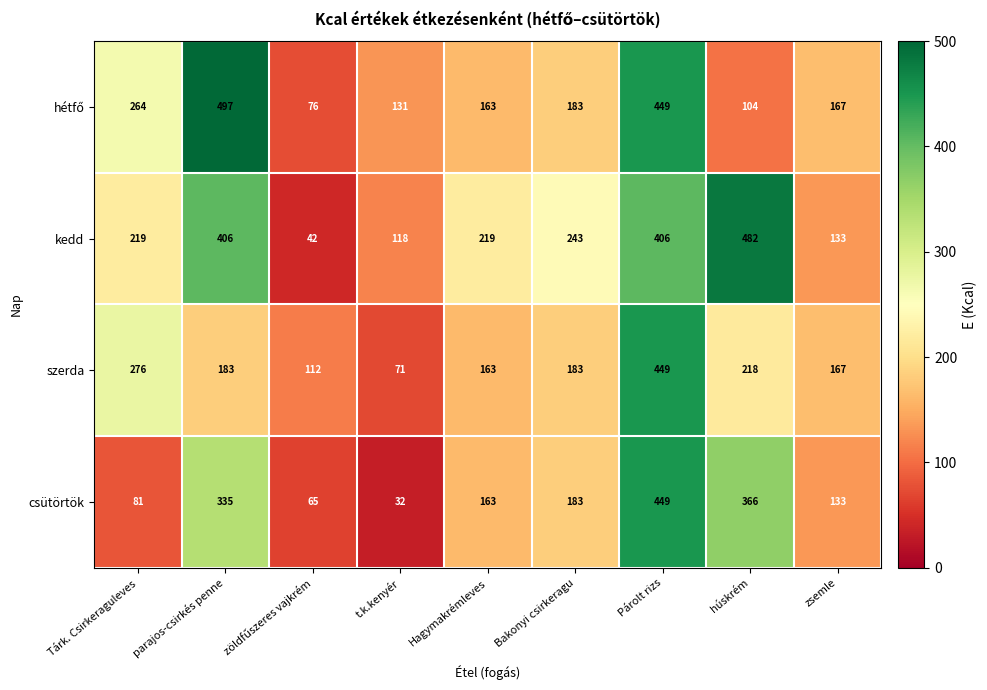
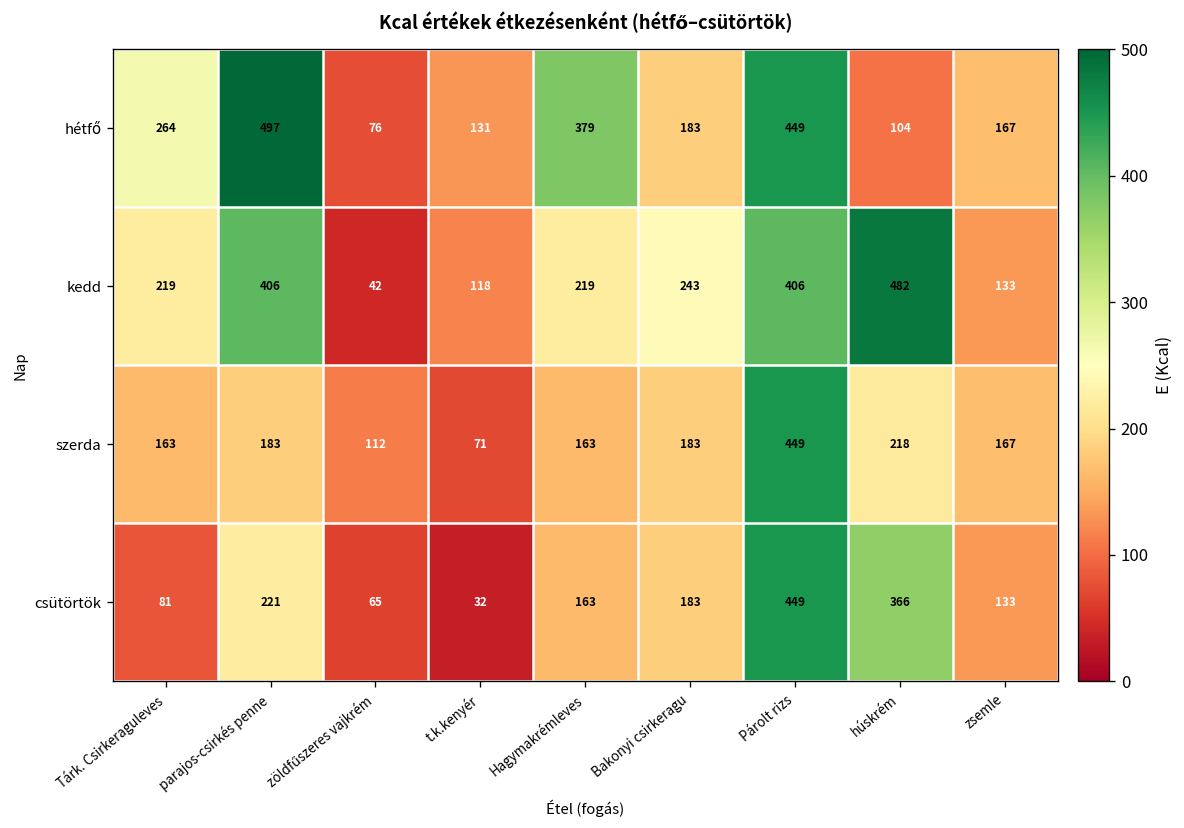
  {
    "hétfő": {
      "Tárk. Csirkeraguleves": 264,
      "parajos-csirkés penne": 497,
      "zöldfűszeres vajkrém": 76,
      "t.k.kenyér": 131,
-     "Hagymakrémleves": 163,
+     "Hagymakrémleves": 379,
      "Bakonyi csirkeragu": 183,
      "Párolt rizs": 449,
      "húskrém": 104,
      "zsemle": 167
    },
    "kedd": {
      "Tárk. Csirkeraguleves": 219,
      "parajos-csirkés penne": 406,
      "zöldfűszeres vajkrém": 42,
      "t.k.kenyér": 118,
      "Hagymakrémleves": 219,
      "Bakonyi csirkeragu": 243,
      "Párolt rizs": 406,
      "húskrém": 482,
      "zsemle": 133
    },
    "szerda": {
-     "Tárk. Csirkeraguleves": 276,
+     "Tárk. Csirkeraguleves": 163,
      "parajos-csirkés penne": 183,
      "zöldfűszeres vajkrém": 112,
      "t.k.kenyér": 71,
      "Hagymakrémleves": 163,
      "Bakonyi csirkeragu": 183,
      "Párolt rizs": 449,
      "húskrém": 218,
      "zsemle": 167
    },
    "csütörtök": {
      "Tárk. Csirkeraguleves": 81,
-     "parajos-csirkés penne": 335,
+     "parajos-csirkés penne": 221,
      "zöldfűszeres vajkrém": 65,
      "t.k.kenyér": 32,
      "Hagymakrémleves": 163,
      "Bakonyi csirkeragu": 183,
      "Párolt rizs": 449,
      "húskrém": 366,
      "zsemle": 133
    }
  }
